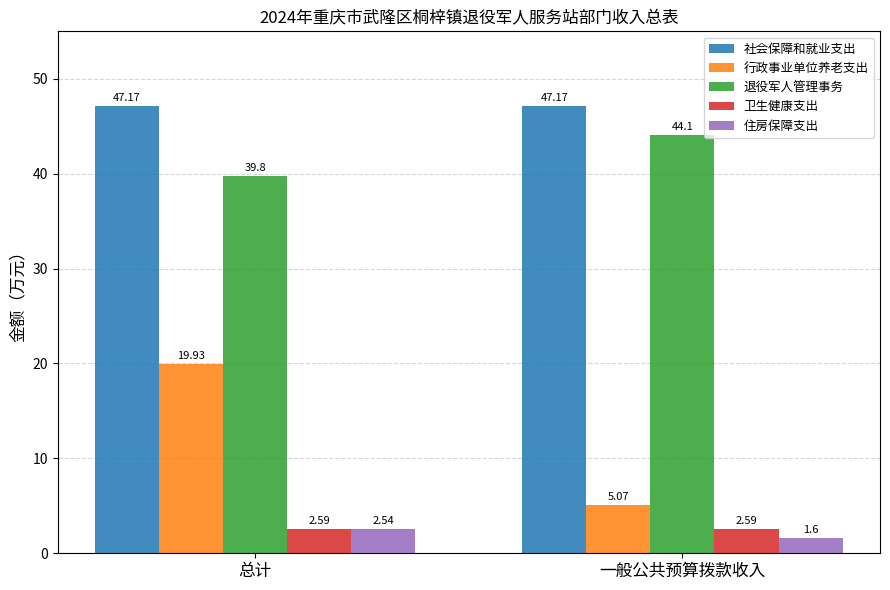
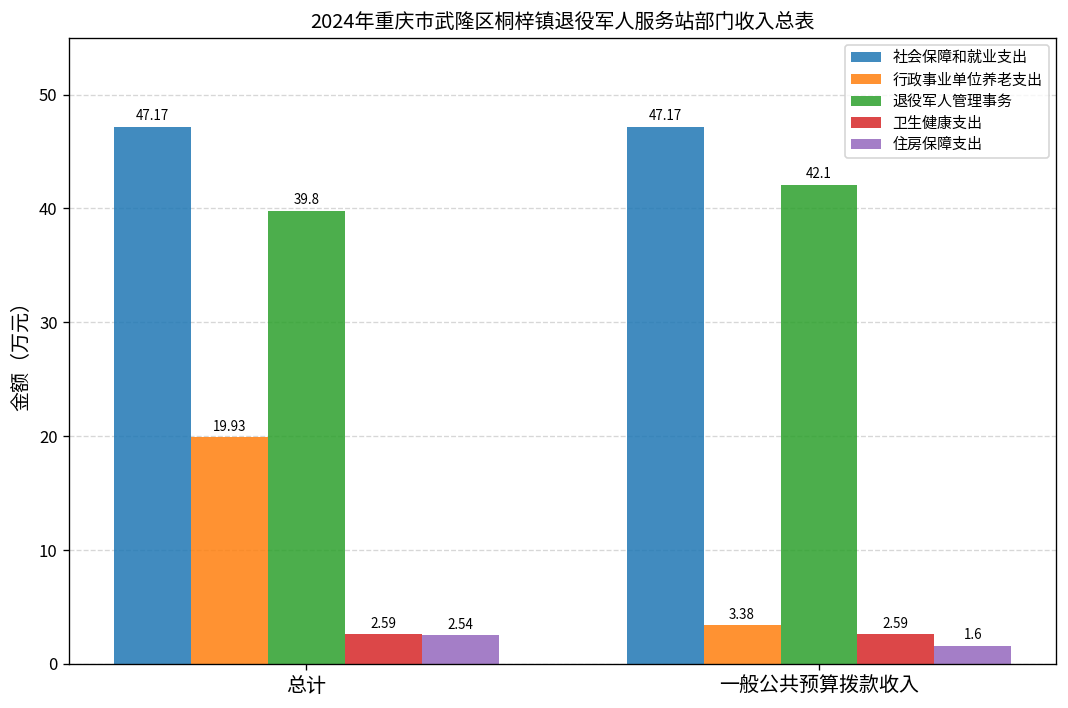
  {
    "社会保障和就业支出": {
      "总计": 47.17,
      "一般公共预算拨款收入": 47.17
    },
    "行政事业单位养老支出": {
      "总计": 19.93,
-     "一般公共预算拨款收入": 5.07
+     "一般公共预算拨款收入": 3.38
    },
    "退役军人管理事务": {
      "总计": 39.8,
-     "一般公共预算拨款收入": 44.1
+     "一般公共预算拨款收入": 42.1
    },
    "卫生健康支出": {
      "总计": 2.59,
      "一般公共预算拨款收入": 2.59
    },
    "住房保障支出": {
      "总计": 2.54,
      "一般公共预算拨款收入": 1.6
    }
  }
